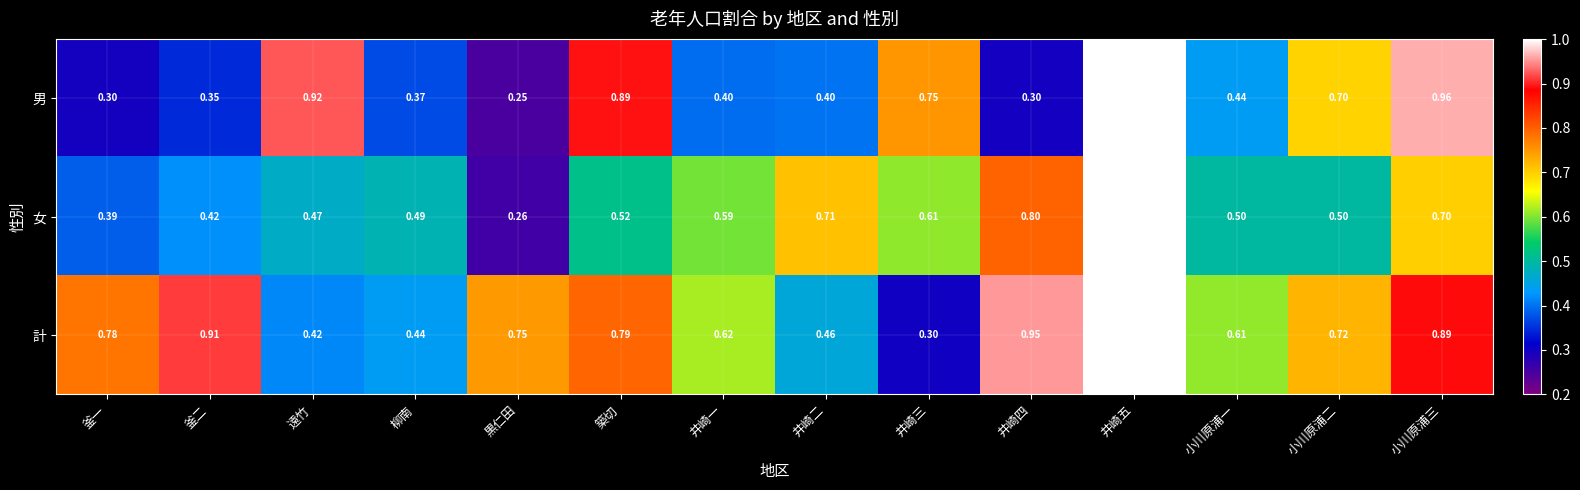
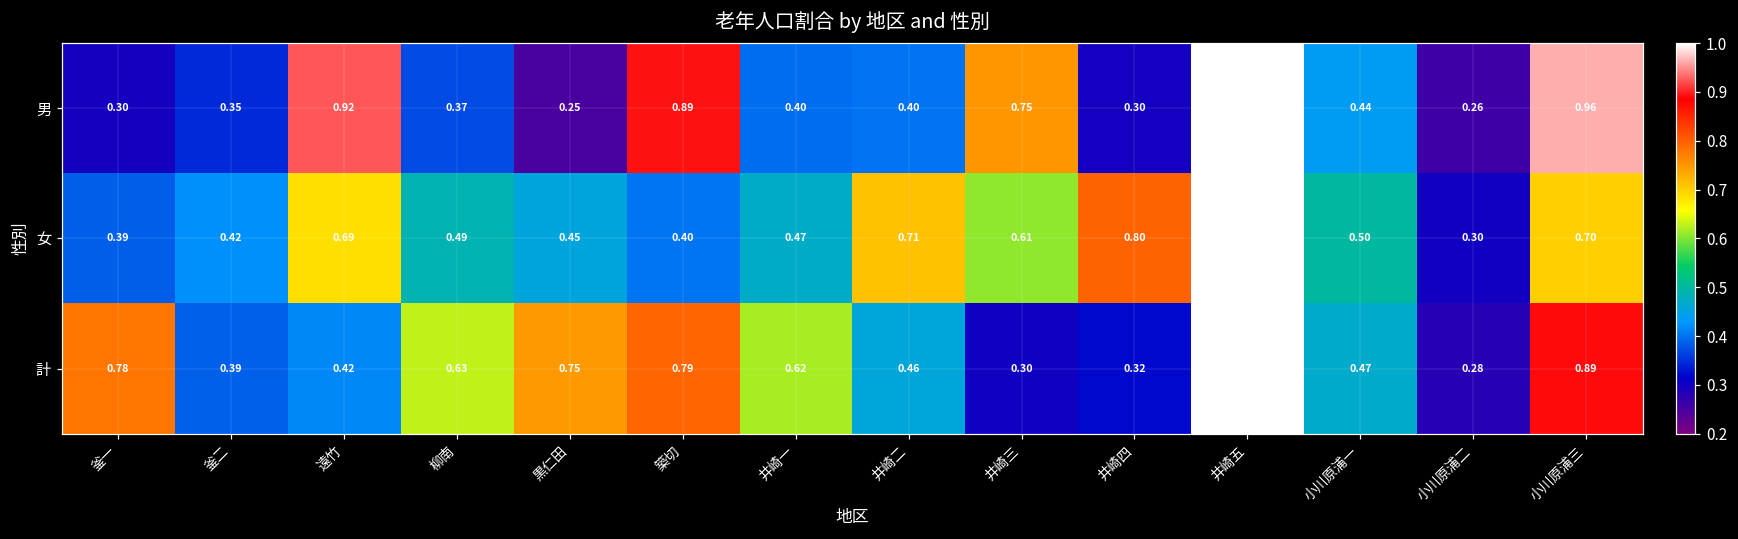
  {
    "男": {
      "釜一": 0.30,
      "釜二": 0.35,
      "遠竹": 0.92,
      "柳南": 0.37,
      "黒仁田": 0.25,
      "築切": 0.89,
      "井崎一": 0.40,
      "井崎二": 0.40,
      "井崎三": 0.75,
      "井崎四": 0.30,
      "小川原浦一": 0.44,
-     "小川原浦二": 0.70,
+     "小川原浦二": 0.26,
      "小川原浦三": 0.96
    },
    "女": {
      "釜一": 0.39,
      "釜二": 0.42,
-     "遠竹": 0.47,
+     "遠竹": 0.69,
      "柳南": 0.49,
-     "黒仁田": 0.26,
-     "築切": 0.52,
-     "井崎一": 0.59,
+     "黒仁田": 0.45,
+     "築切": 0.40,
+     "井崎一": 0.47,
      "井崎二": 0.71,
      "井崎三": 0.61,
      "井崎四": 0.80,
      "小川原浦一": 0.50,
-     "小川原浦二": 0.50,
+     "小川原浦二": 0.30,
      "小川原浦三": 0.70
    },
    "計": {
      "釜一": 0.78,
-     "釜二": 0.91,
+     "釜二": 0.39,
      "遠竹": 0.42,
-     "柳南": 0.44,
+     "柳南": 0.63,
      "黒仁田": 0.75,
      "築切": 0.79,
      "井崎一": 0.62,
      "井崎二": 0.46,
      "井崎三": 0.30,
-     "井崎四": 0.95,
-     "小川原浦一": 0.61,
-     "小川原浦二": 0.72,
+     "井崎四": 0.32,
+     "小川原浦一": 0.47,
+     "小川原浦二": 0.28,
      "小川原浦三": 0.89
    }
  }
